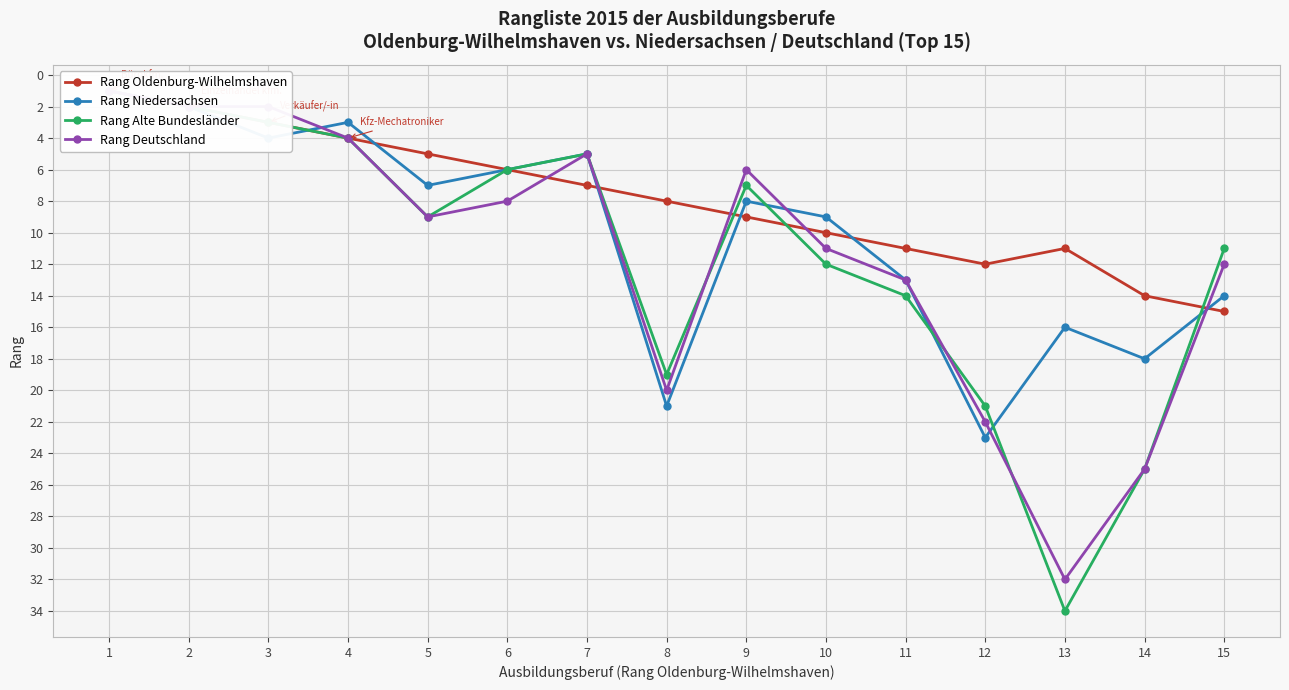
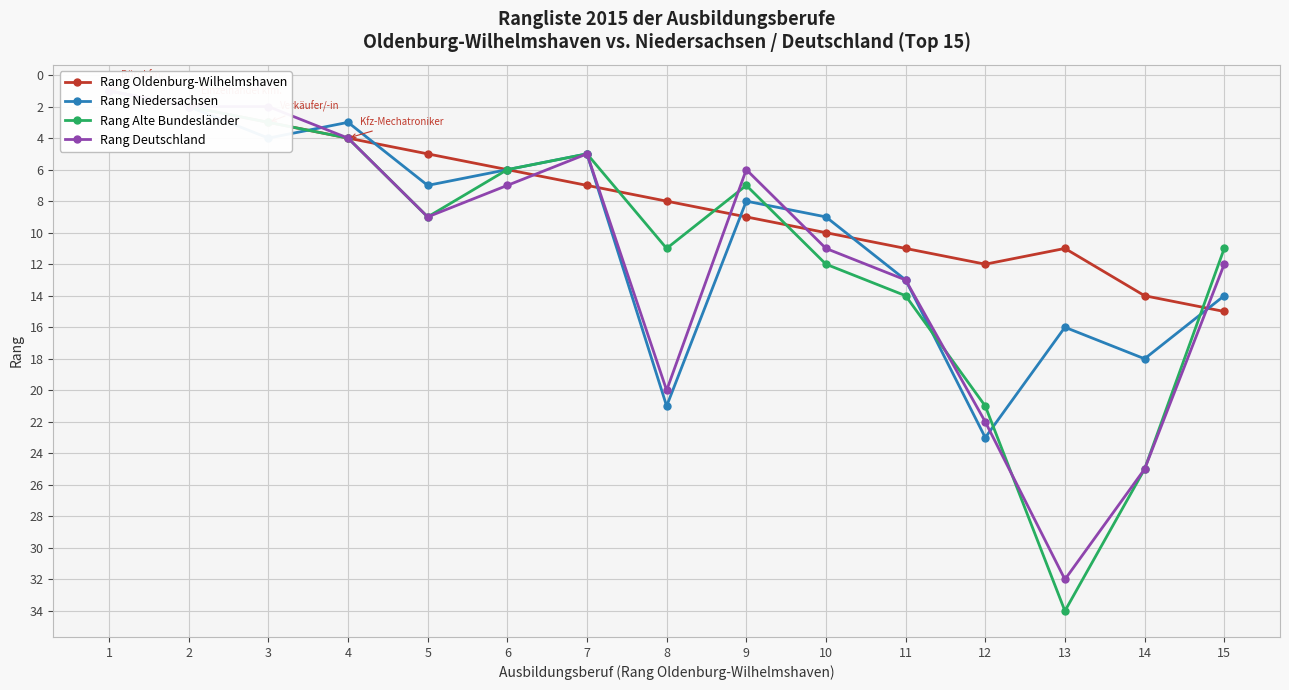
  {
    "Rang Oldenburg-Wilhelmshaven": {
      "5": 5,
      "7": 7,
      "8": 8,
      "9": 9,
      "10": 10,
      "11": 11,
      "12": 12,
      "13": 11,
      "14": 14,
      "15": 15
    },
    "Rang Niedersachsen": {
      "4": 3,
      "5": 7,
      "8": 21,
      "9": 8,
      "10": 9,
      "12": 23,
      "13": 16,
      "14": 18,
      "15": 14
    },
    "Rang Alte Bundesländer": {
-     "8": 19,
+     "8": 11,
      "9": 7,
      "10": 12,
      "11": 14,
      "12": 21,
      "13": 34,
      "15": 11
    },
    "Rang Deutschland": {
-     "6": 8,
+     "6": 7,
      "8": 20,
      "9": 6,
      "10": 11,
      "12": 22,
      "13": 32,
      "15": 12
    }
  }
